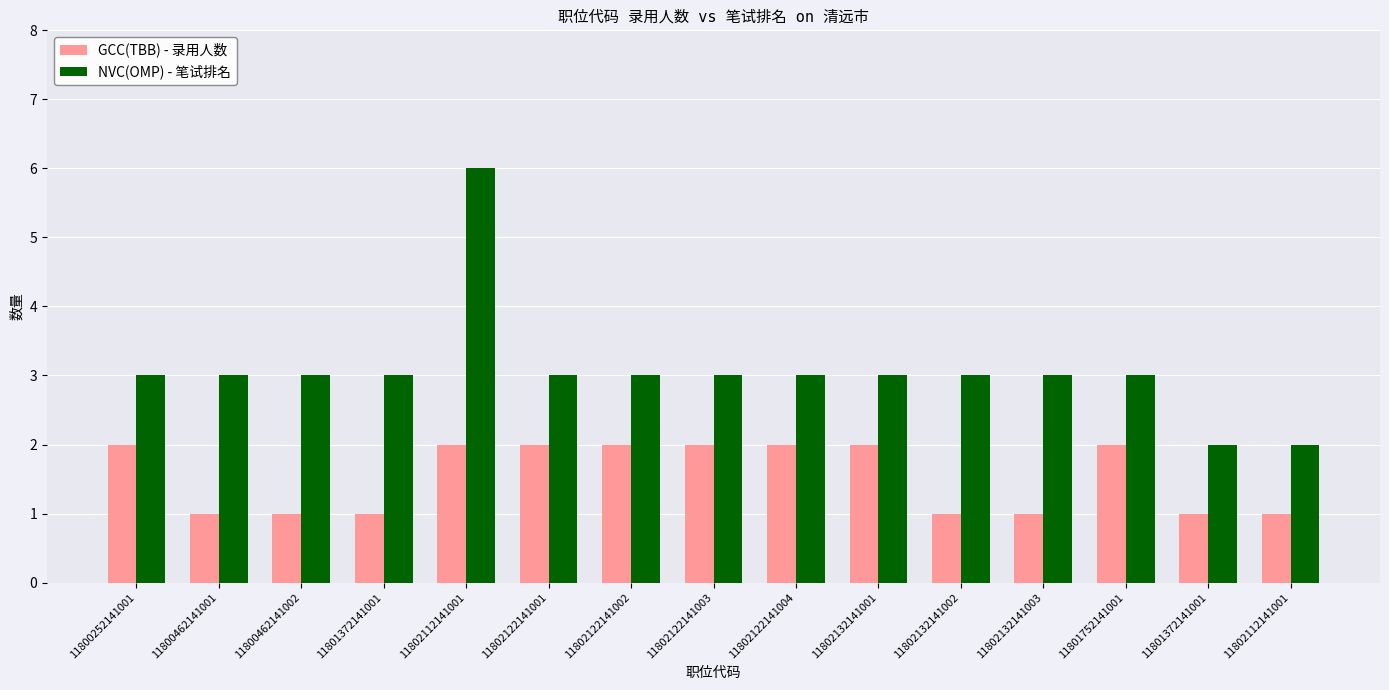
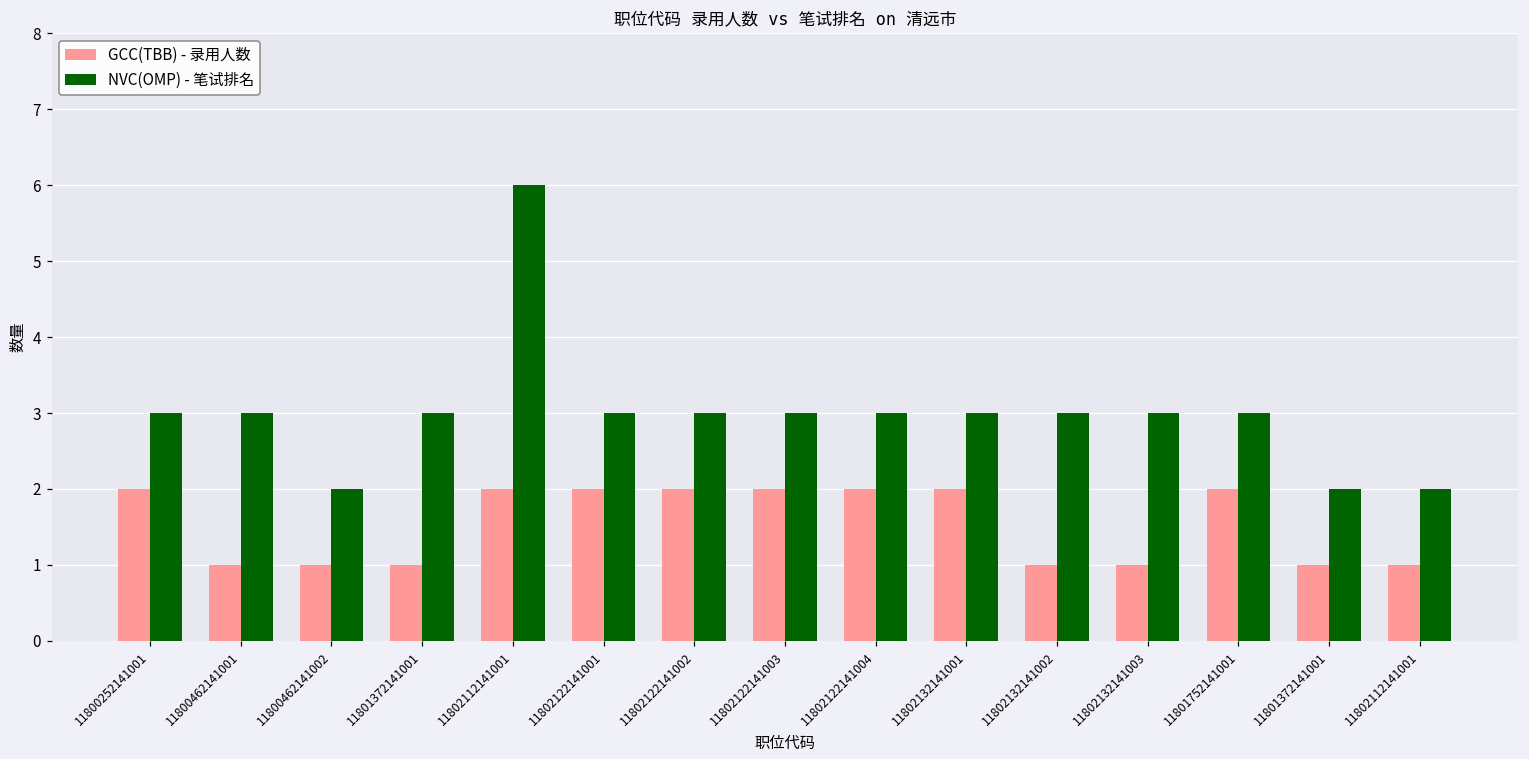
  {
    "GCC(TBB) - 录用人数": {
      "11800252141001": 2,
      "11800462141001": 1,
      "11800462141002": 1,
      "11802122141001": 2,
      "11802122141002": 2,
      "11802122141003": 2,
      "11802122141004": 2,
      "11802132141001": 2,
      "11802132141002": 1,
      "11802132141003": 1,
      "11801752141001": 2
    },
    "NVC(OMP) - 笔试排名": {
      "11800252141001": 3,
      "11800462141001": 3,
-     "11800462141002": 3,
+     "11800462141002": 2,
      "11802122141001": 3,
      "11802122141002": 3,
      "11802122141003": 3,
      "11802122141004": 3,
      "11802132141001": 3,
      "11802132141002": 3,
      "11802132141003": 3,
      "11801752141001": 3
    }
  }
